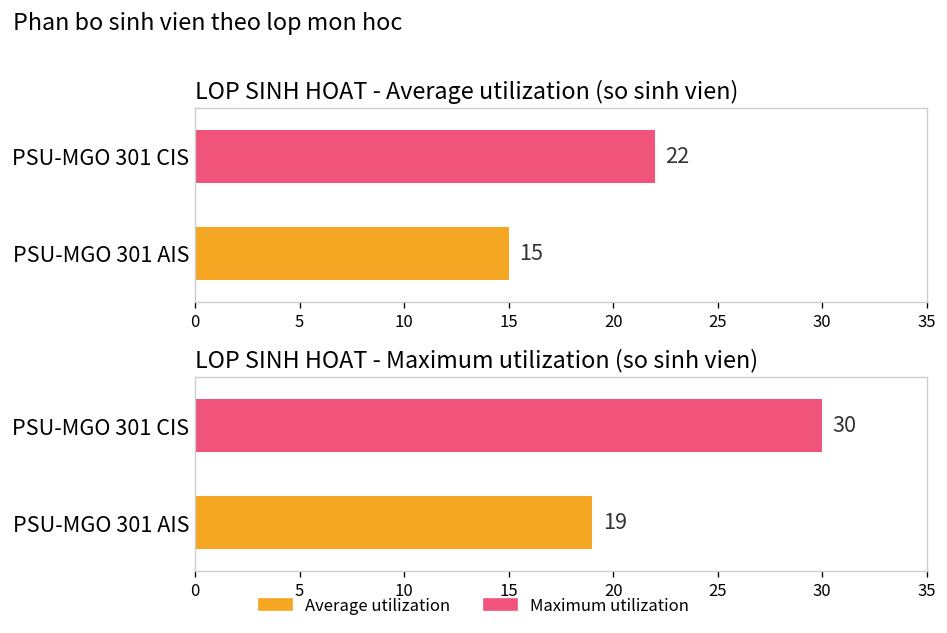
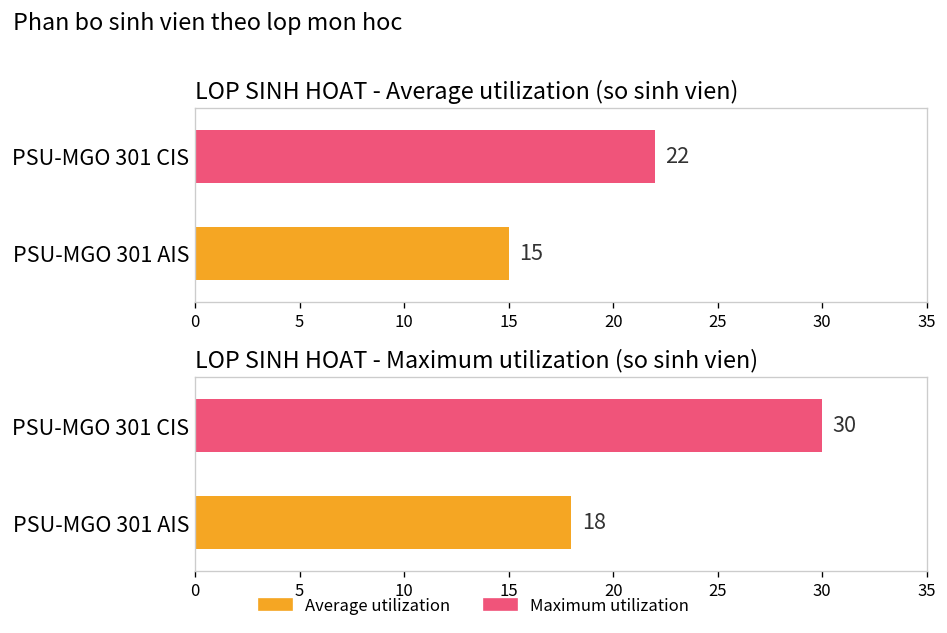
  {
    "LOP SINH HOAT - Average utilization (so sinh vien)": {
      "PSU-MGO 301 CIS": 22,
      "PSU-MGO 301 AIS": 15
    },
    "LOP SINH HOAT - Maximum utilization (so sinh vien)": {
      "PSU-MGO 301 CIS": 30,
-     "PSU-MGO 301 AIS": 19
+     "PSU-MGO 301 AIS": 18
    }
  }
